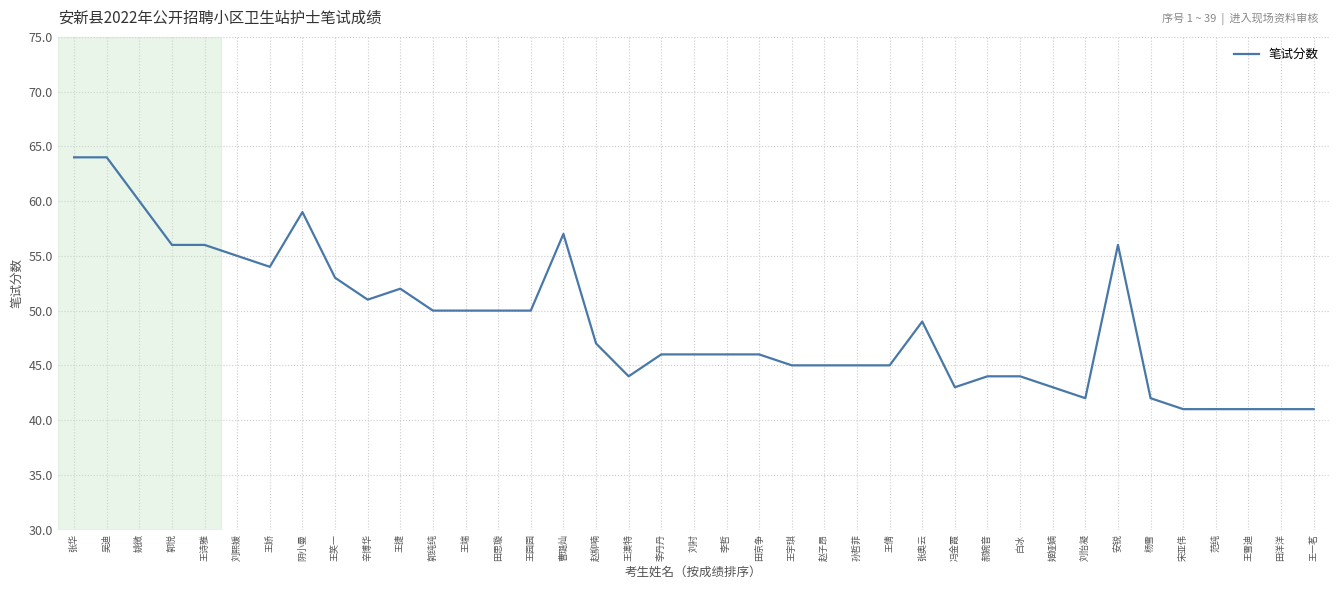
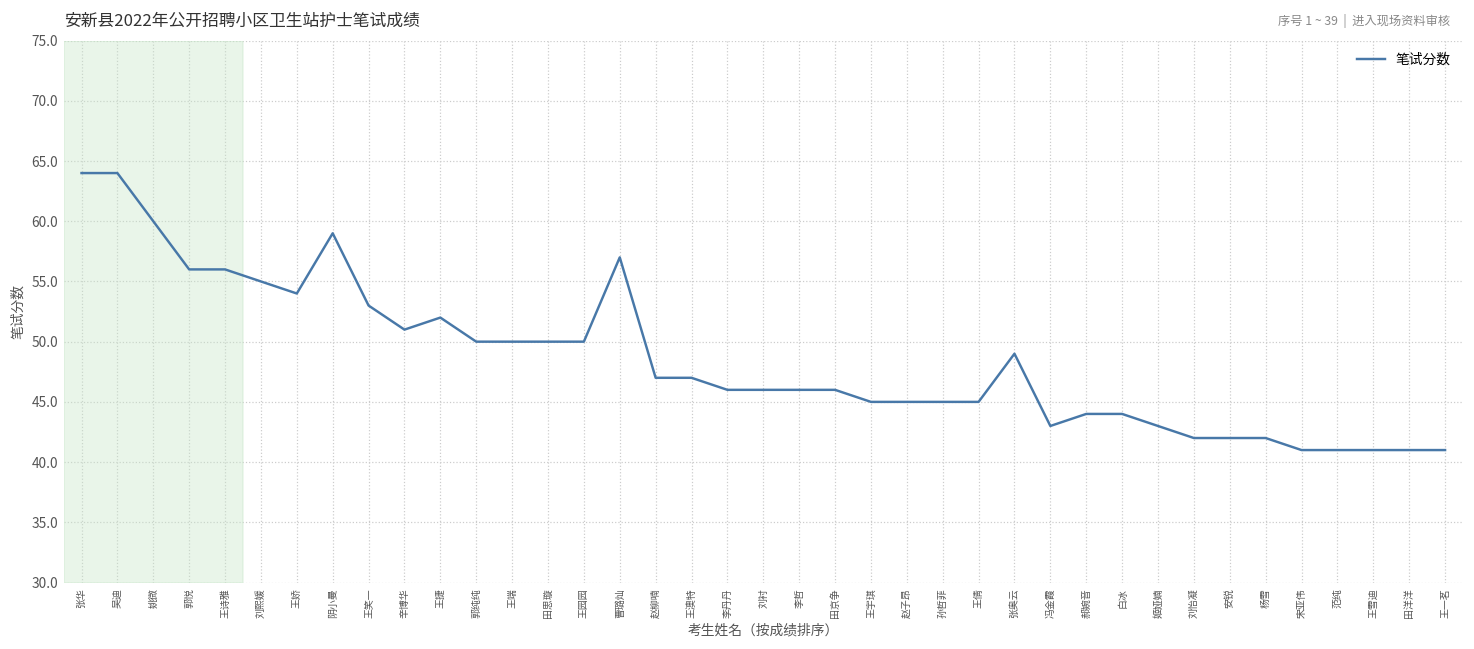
  {
    "张华": 64,
    "吴迪": 64,
    "姚微": 60,
    "郭悦": 56,
    "王诗雅": 56,
    "刘熙媛": 55,
    "王娇": 54,
    "阴小曼": 59,
    "王笑一": 53,
    "辛博华": 51,
    "王捷": 52,
    "郭纯纯": 50,
    "王端": 50,
    "田思璇": 50,
    "王园园": 50,
    "曹璐灿": 57,
    "赵柳喃": 47,
-   "王澳特": 44,
+   "王澳特": 47,
    "李丹丹": 46,
    "刘衬": 46,
    "李哲": 46,
    "田京争": 46,
    "王宇琪": 45,
    "赵子昂": 45,
    "孙哲菲": 45,
    "王倩": 45,
    "张奥云": 49,
    "冯金霞": 43,
    "郝婉音": 44,
    "白冰": 44,
    "姬娅婻": 43,
    "刘怡凝": 42,
-   "安锐": 56,
+   "安锐": 42,
    "杨雪": 42,
    "宋亚伟": 41,
    "范纯": 41,
    "王雪迪": 41,
    "田洋洋": 41,
    "王一茗": 41
  }
